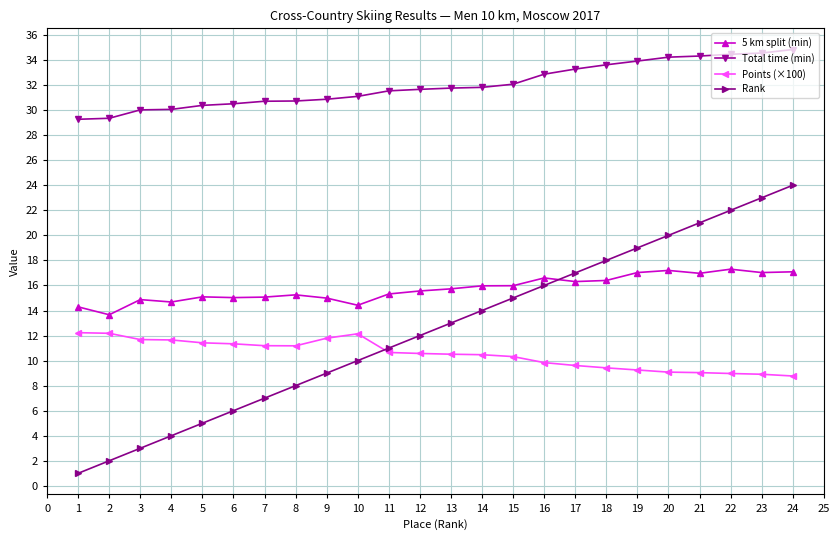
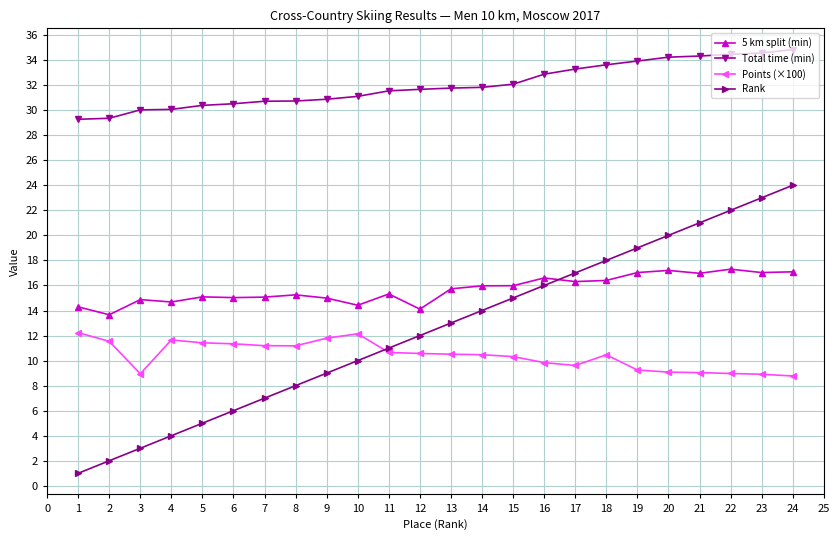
  {
    "5 km split (min)": {
      "1": 14.3,
      "2": 13.7,
      "3": 14.9,
      "4": 14.7,
      "5": 15.1,
      "6": 15.0,
      "7": 15.1,
      "8": 15.3,
      "9": 15.0,
      "10": 14.4,
      "11": 15.3,
-     "12": 15.6,
+     "12": 14.1,
      "13": 15.7,
      "14": 16.0,
      "15": 16.0,
      "16": 16.6,
      "17": 16.3,
      "18": 16.4,
      "19": 17.0,
      "20": 17.2,
      "21": 17.0,
      "22": 17.3,
      "23": 17.0,
      "24": 17.1
    },
    "Points (×100)": {
      "1": 12.2,
-     "2": 12.2,
-     "3": 11.7,
+     "2": 11.5,
+     "3": 9.0,
      "4": 11.7,
      "5": 11.4,
      "6": 11.3,
      "7": 11.2,
      "8": 11.2,
      "9": 11.8,
      "10": 12.1,
      "11": 10.7,
      "12": 10.6,
      "13": 10.5,
      "14": 10.5,
      "15": 10.3,
      "16": 9.8,
      "17": 9.6,
-     "18": 9.4,
+     "18": 10.5,
      "19": 9.3,
      "20": 9.1,
      "21": 9.0,
      "22": 9.0,
      "23": 8.9,
      "24": 8.8
    }
  }
